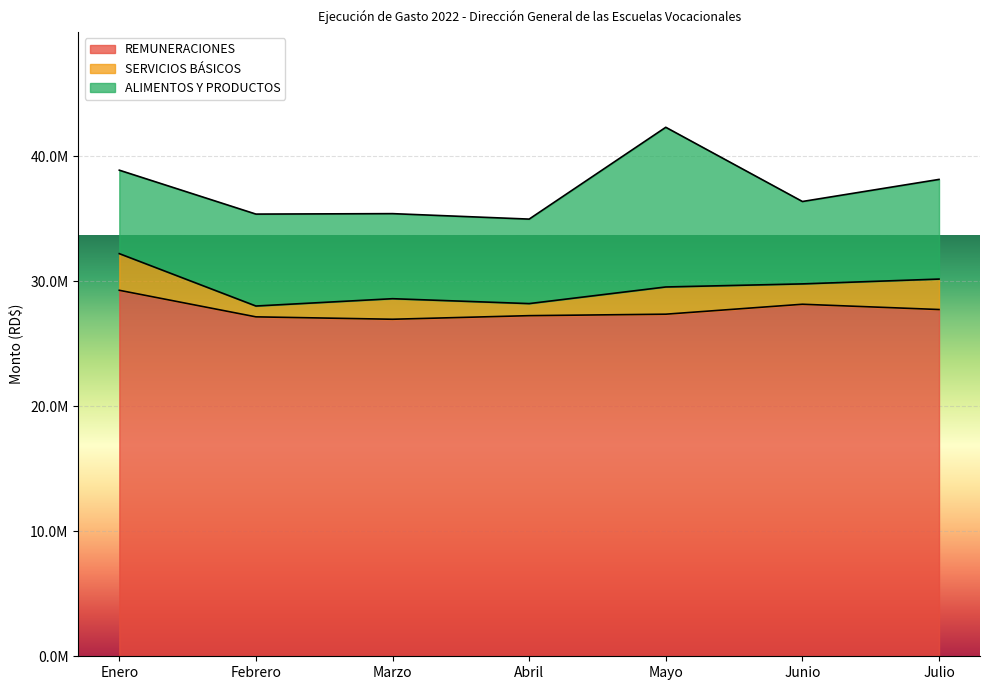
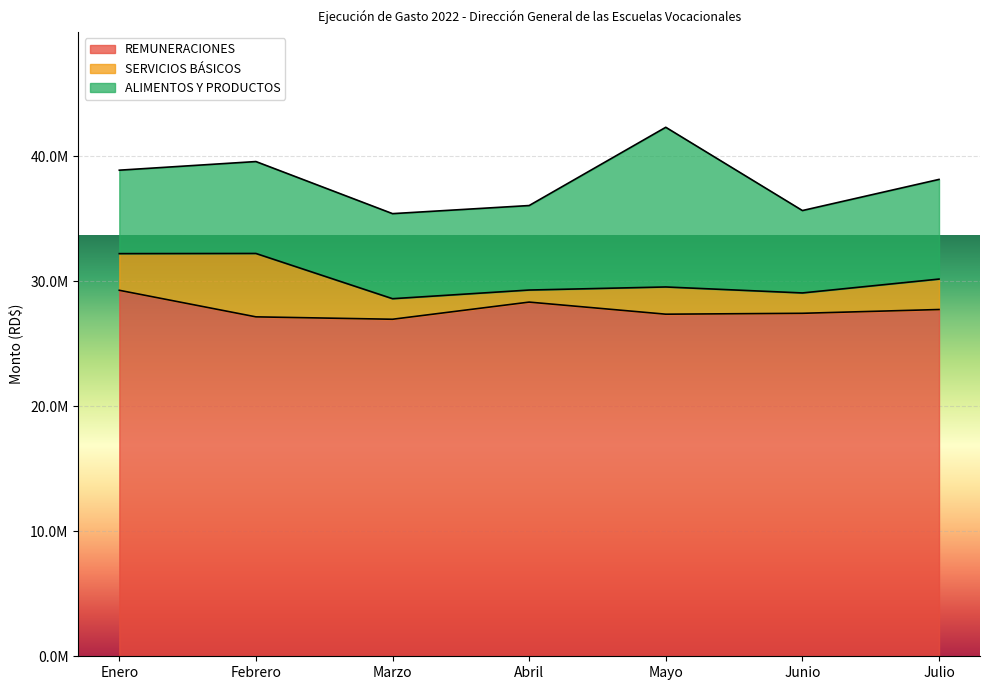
  {
    "REMUNERACIONES": {
      "Enero": 29300000,
      "Febrero": 27100000,
      "Marzo": 27000000,
-     "Abril": 27200000,
+     "Abril": 28300000,
      "Mayo": 27400000,
-     "Junio": 28200000,
+     "Junio": 27400000,
      "Julio": 27700000
    },
    "SERVICIOS BÁSICOS": {
      "Enero": 2900000,
-     "Febrero": 900000,
+     "Febrero": 5100000,
      "Marzo": 1600000,
      "Abril": 1000000,
      "Mayo": 2200000,
      "Junio": 1600000,
      "Julio": 2400000
    },
    "ALIMENTOS Y PRODUCTOS": {
      "Enero": 6700000,
      "Febrero": 7400000,
      "Marzo": 6800000,
      "Abril": 6800000,
      "Mayo": 12800000,
      "Junio": 6600000,
      "Julio": 8000000
    }
  }
